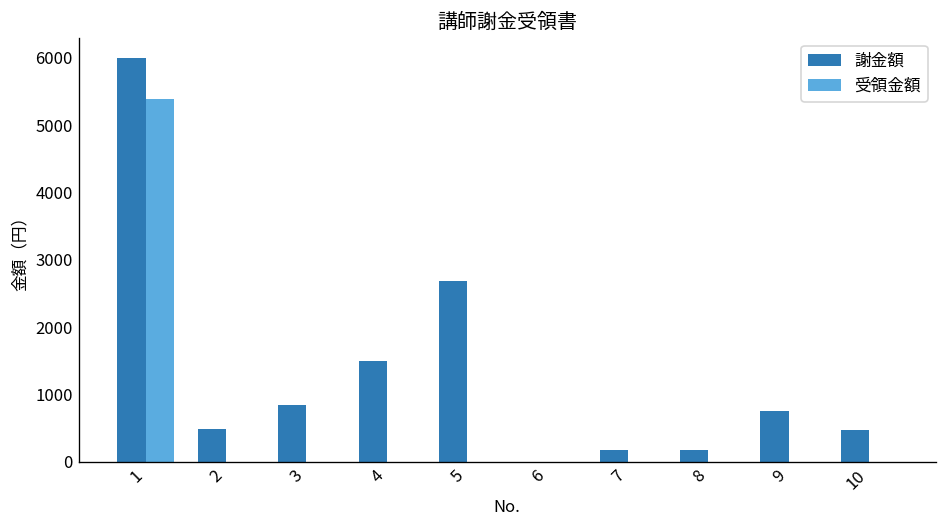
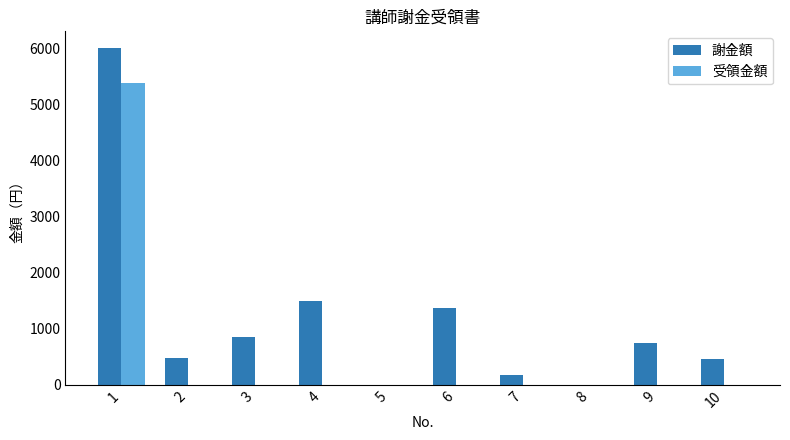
  {
    "謝金額": {
      "1": 6000,
      "2": 500,
      "3": 800,
      "4": 1500,
-     "5": 2700,
-     "6": 0,
+     "5": 0,
+     "6": 1400,
      "7": 200,
-     "8": 200,
+     "8": 0,
      "9": 700,
      "10": 500
    },
    "受領金額": {
      "1": 5400,
      "2": 0,
      "3": 0,
      "4": 0,
      "5": 0,
      "6": 0,
      "7": 0,
      "8": 0,
      "9": 0,
      "10": 0
    }
  }
